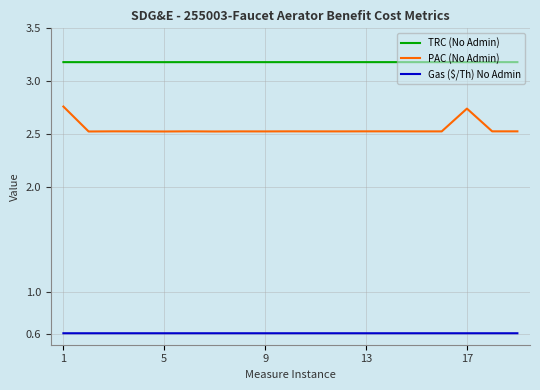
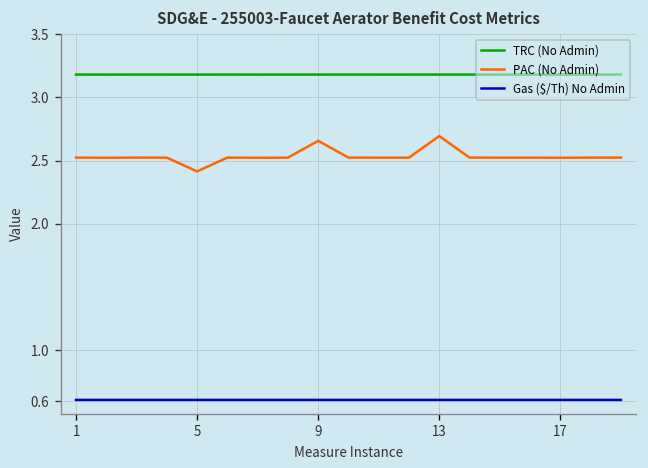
  {
    "TRC (No Admin)": {
      "1": 3.18,
      "5": 3.18,
      "9": 3.18,
      "13": 3.18
    },
    "PAC (No Admin)": {
-     "1": 2.76,
-     "5": 2.52,
-     "9": 2.52,
-     "13": 2.52,
-     "17": 2.74
+     "1": 2.52,
+     "5": 2.41,
+     "9": 2.66,
+     "13": 2.69,
+     "17": 2.52
    },
    "Gas ($/Th) No Admin": {
      "1": 0.61,
      "5": 0.61,
      "9": 0.61,
      "13": 0.61,
      "17": 0.61
    }
  }
